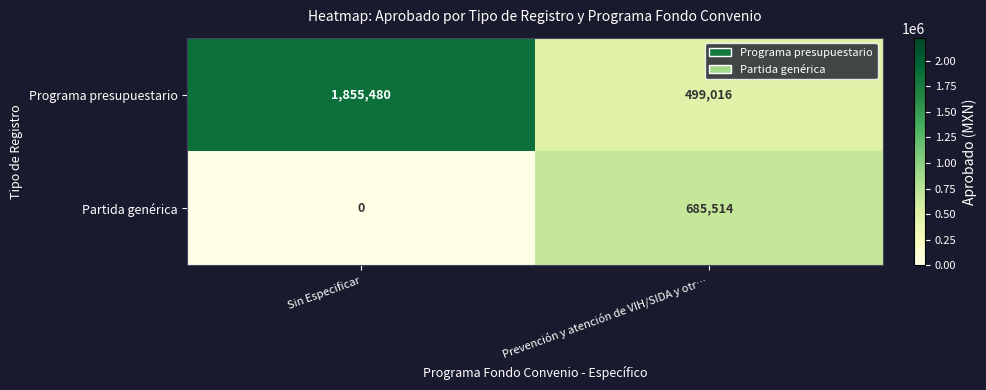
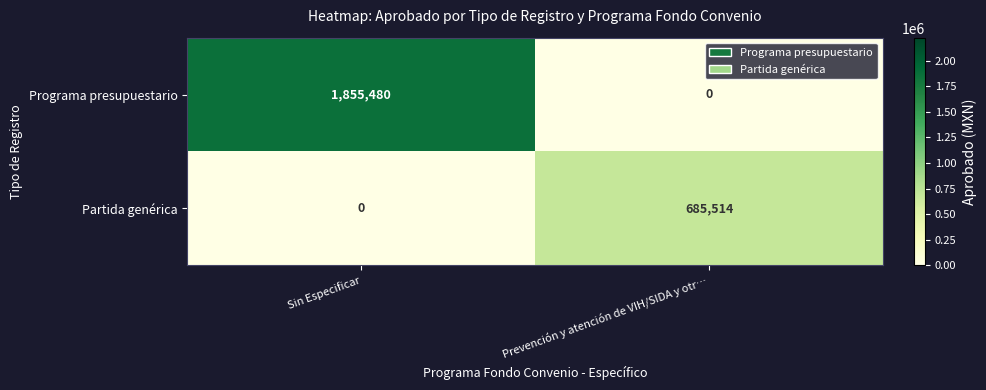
  {
    "Programa presupuestario": {
      "Sin Especificar": "1,855,480",
-     "Prevención y atención de VIH/SIDA y otr…": "499,016"
+     "Prevención y atención de VIH/SIDA y otr…": "0"
    },
    "Partida genérica": {
      "Sin Especificar": "0",
      "Prevención y atención de VIH/SIDA y otr…": "685,514"
    }
  }
